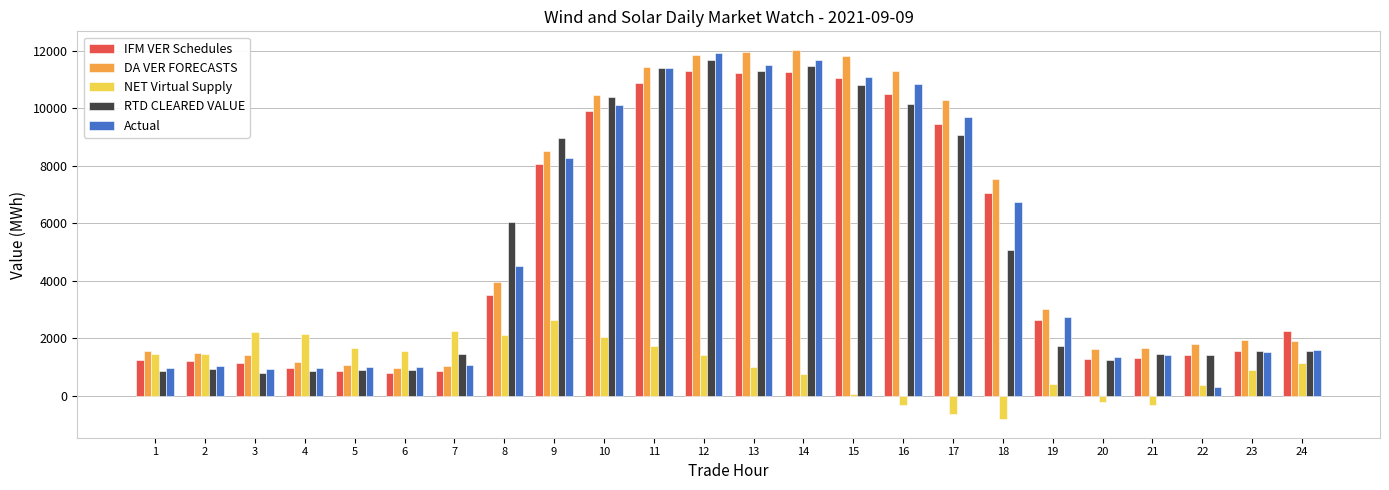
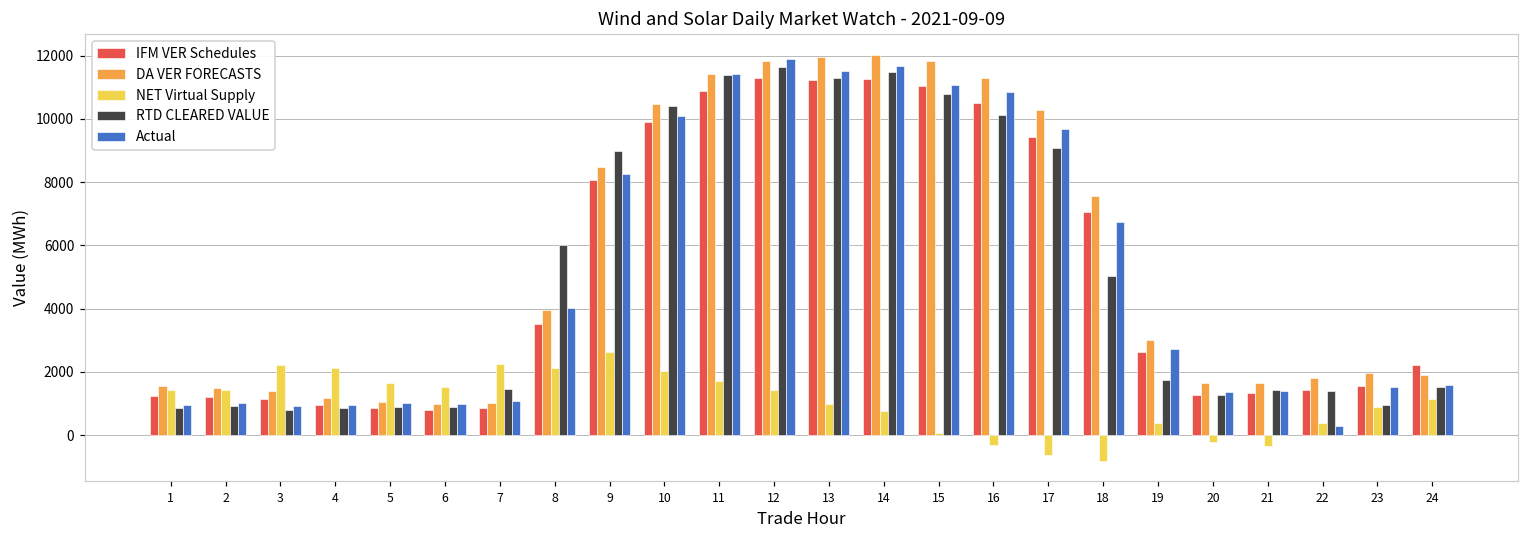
  {
    "IFM VER Schedules": {
      "1": 1200,
      "2": 1200,
      "3": 1100,
      "4": 1000,
      "5": 900,
      "6": 800,
      "7": 800,
      "8": 3500,
      "9": 8100,
      "10": 9900,
      "11": 10900,
      "12": 11300,
      "13": 11200,
      "14": 11200,
      "15": 11000,
      "16": 10500,
      "17": 9400,
      "18": 7100,
      "19": 2600,
      "20": 1300,
      "21": 1300,
      "22": 1400,
      "23": 1500,
      "24": 2200
    },
    "RTD CLEARED VALUE": {
      "1": 900,
      "2": 900,
      "3": 800,
      "4": 800,
      "5": 900,
      "6": 900,
      "7": 1400,
      "8": 6000,
      "9": 9000,
      "10": 10400,
      "11": 11400,
      "12": 11700,
      "13": 11300,
      "14": 11500,
      "15": 10800,
      "16": 10100,
      "17": 9100,
      "18": 5000,
      "19": 1700,
      "20": 1300,
      "21": 1400,
      "22": 1400,
-     "23": 1600,
+     "23": 1000,
      "24": 1500
    },
    "Actual": {
      "1": 1000,
      "2": 1000,
      "3": 900,
      "4": 1000,
      "5": 1000,
      "6": 1000,
      "7": 1100,
-     "8": 4500,
+     "8": 4000,
      "9": 8300,
      "10": 10100,
      "11": 11400,
      "12": 11900,
      "13": 11500,
      "14": 11700,
      "15": 11100,
      "16": 10900,
      "17": 9700,
      "18": 6700,
      "19": 2700,
      "20": 1400,
      "21": 1400,
      "22": 300,
      "23": 1500,
      "24": 1600
    }
  }
